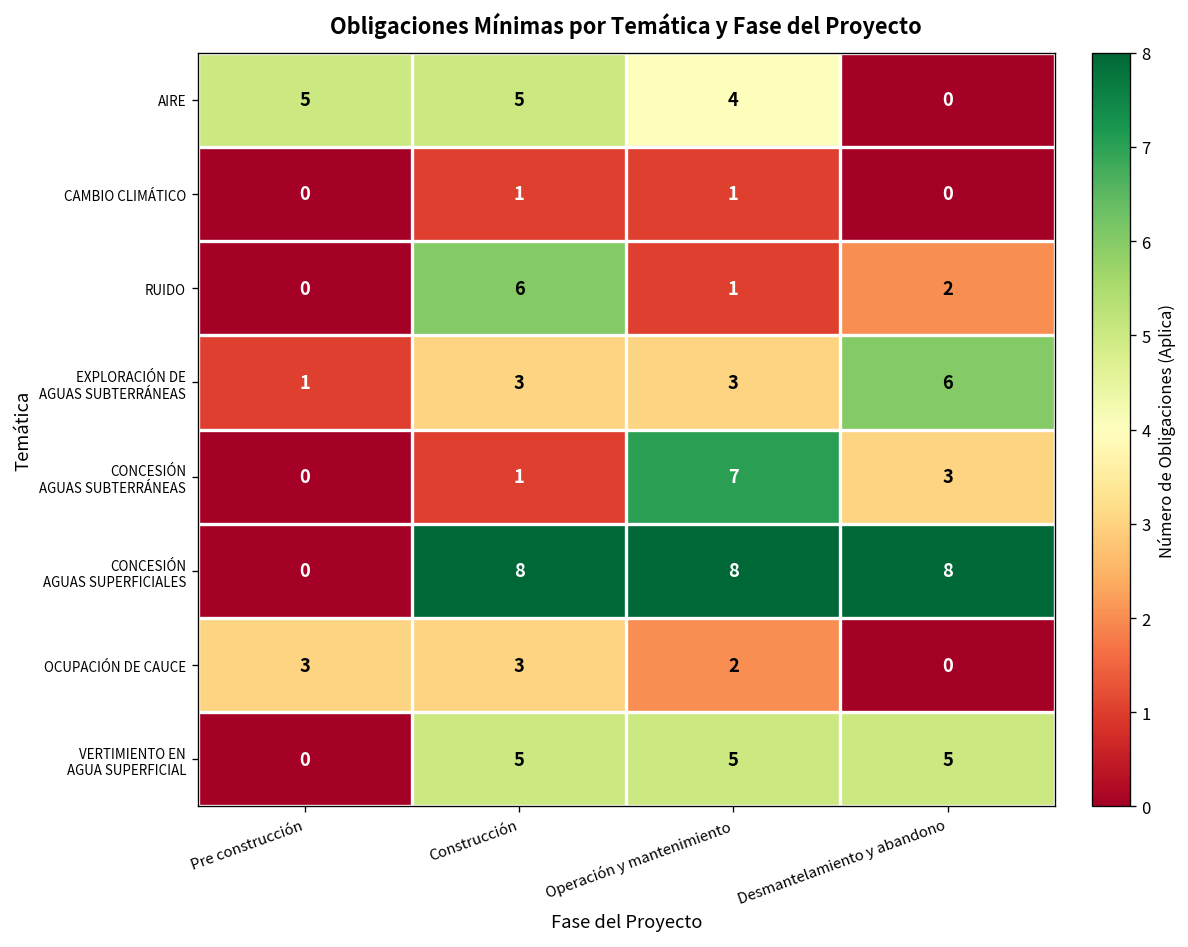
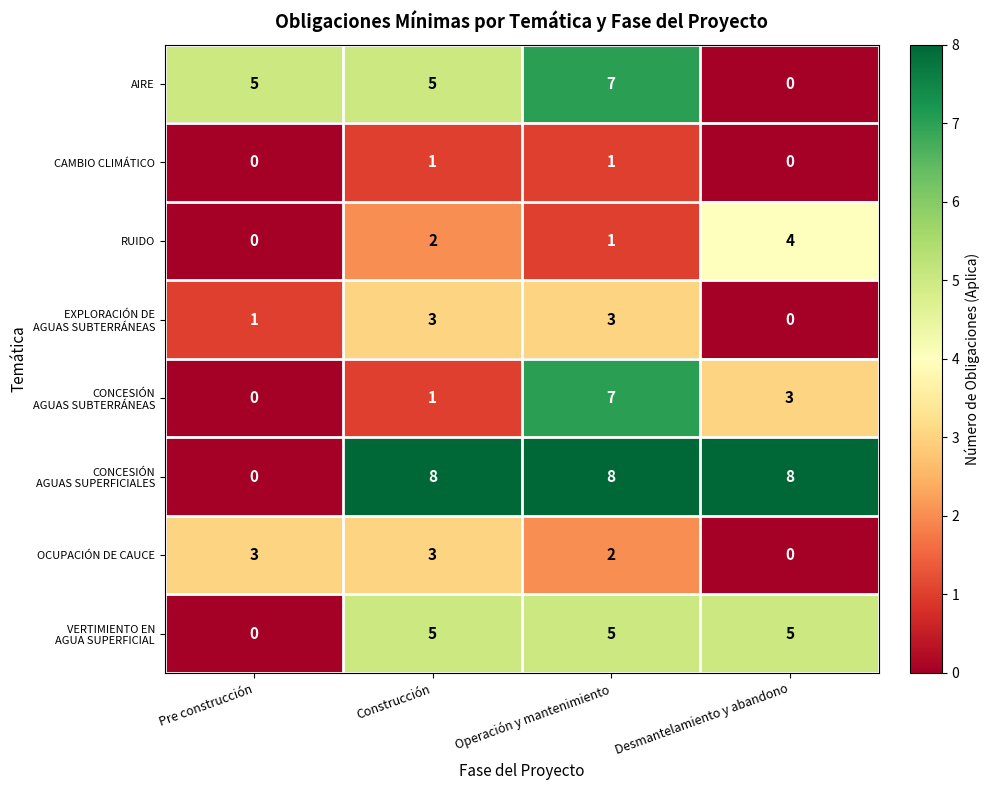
  {
    "AIRE": {
      "Pre construcción": 5,
      "Construcción": 5,
-     "Operación y mantenimiento": 4,
+     "Operación y mantenimiento": 7,
      "Desmantelamiento y abandono": 0
    },
    "CAMBIO CLIMÁTICO": {
      "Pre construcción": 0,
      "Construcción": 1,
      "Operación y mantenimiento": 1,
      "Desmantelamiento y abandono": 0
    },
    "RUIDO": {
      "Pre construcción": 0,
-     "Construcción": 6,
+     "Construcción": 2,
      "Operación y mantenimiento": 1,
-     "Desmantelamiento y abandono": 2
+     "Desmantelamiento y abandono": 4
    },
    "EXPLORACIÓN DE AGUAS SUBTERRÁNEAS": {
      "Pre construcción": 1,
      "Construcción": 3,
      "Operación y mantenimiento": 3,
-     "Desmantelamiento y abandono": 6
+     "Desmantelamiento y abandono": 0
    },
    "CONCESIÓN AGUAS SUBTERRÁNEAS": {
      "Pre construcción": 0,
      "Construcción": 1,
      "Operación y mantenimiento": 7,
      "Desmantelamiento y abandono": 3
    },
    "CONCESIÓN AGUAS SUPERFICIALES": {
      "Pre construcción": 0,
      "Construcción": 8,
      "Operación y mantenimiento": 8,
      "Desmantelamiento y abandono": 8
    },
    "OCUPACIÓN DE CAUCE": {
      "Pre construcción": 3,
      "Construcción": 3,
      "Operación y mantenimiento": 2,
      "Desmantelamiento y abandono": 0
    },
    "VERTIMIENTO EN AGUA SUPERFICIAL": {
      "Pre construcción": 0,
      "Construcción": 5,
      "Operación y mantenimiento": 5,
      "Desmantelamiento y abandono": 5
    }
  }
